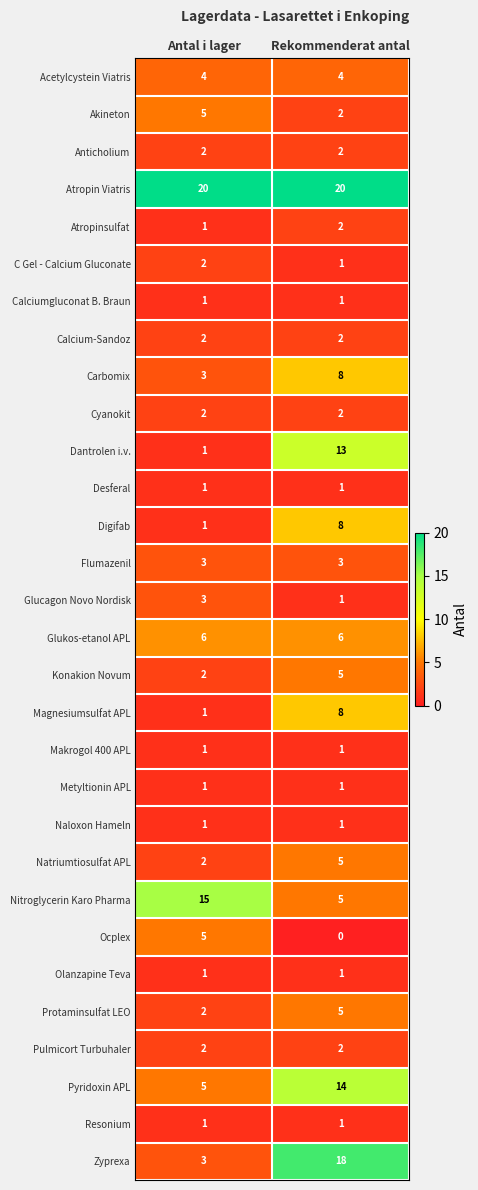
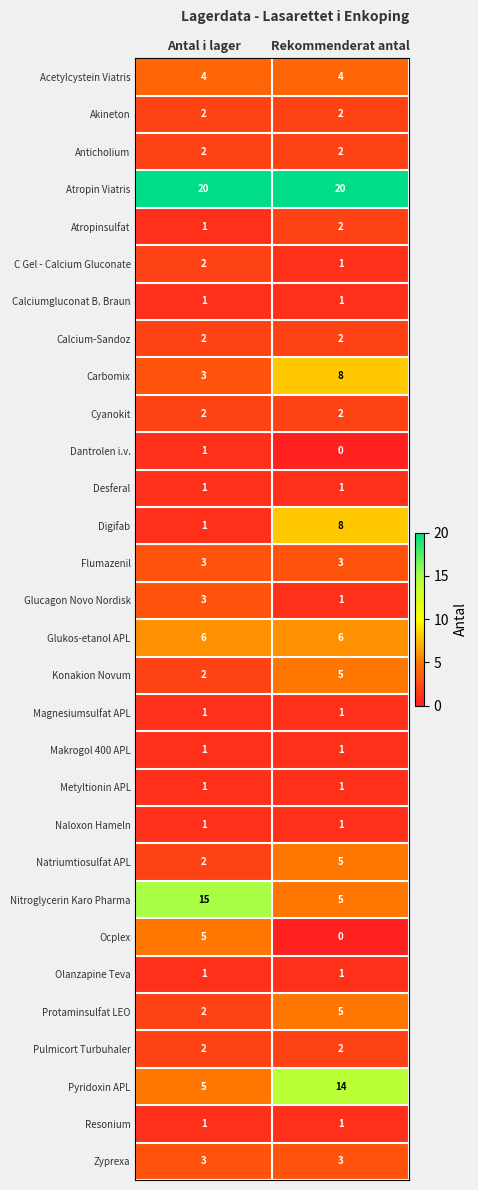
  {
    "Acetylcystein Viatris": {
      "Antal i lager": 4,
      "Rekommenderat antal": 4
    },
    "Akineton": {
-     "Antal i lager": 5,
+     "Antal i lager": 2,
      "Rekommenderat antal": 2
    },
    "Anticholium": {
      "Antal i lager": 2,
      "Rekommenderat antal": 2
    },
    "Atropin Viatris": {
      "Antal i lager": 20,
      "Rekommenderat antal": 20
    },
    "Atropinsulfat": {
      "Antal i lager": 1,
      "Rekommenderat antal": 2
    },
    "C Gel - Calcium Gluconate": {
      "Antal i lager": 2,
      "Rekommenderat antal": 1
    },
    "Calciumgluconat B. Braun": {
      "Antal i lager": 1,
      "Rekommenderat antal": 1
    },
    "Calcium-Sandoz": {
      "Antal i lager": 2,
      "Rekommenderat antal": 2
    },
    "Carbomix": {
      "Antal i lager": 3,
      "Rekommenderat antal": 8
    },
    "Cyanokit": {
      "Antal i lager": 2,
      "Rekommenderat antal": 2
    },
    "Dantrolen i.v.": {
      "Antal i lager": 1,
-     "Rekommenderat antal": 13
+     "Rekommenderat antal": 0
    },
    "Desferal": {
      "Antal i lager": 1,
      "Rekommenderat antal": 1
    },
    "Digifab": {
      "Antal i lager": 1,
      "Rekommenderat antal": 8
    },
    "Flumazenil": {
      "Antal i lager": 3,
      "Rekommenderat antal": 3
    },
    "Glucagon Novo Nordisk": {
      "Antal i lager": 3,
      "Rekommenderat antal": 1
    },
    "Glukos-etanol APL": {
      "Antal i lager": 6,
      "Rekommenderat antal": 6
    },
    "Konakion Novum": {
      "Antal i lager": 2,
      "Rekommenderat antal": 5
    },
    "Magnesiumsulfat APL": {
      "Antal i lager": 1,
-     "Rekommenderat antal": 8
+     "Rekommenderat antal": 1
    },
    "Makrogol 400 APL": {
      "Antal i lager": 1,
      "Rekommenderat antal": 1
    },
    "Metyltionin APL": {
      "Antal i lager": 1,
      "Rekommenderat antal": 1
    },
    "Naloxon Hameln": {
      "Antal i lager": 1,
      "Rekommenderat antal": 1
    },
    "Natriumtiosulfat APL": {
      "Antal i lager": 2,
      "Rekommenderat antal": 5
    },
    "Nitroglycerin Karo Pharma": {
      "Antal i lager": 15,
      "Rekommenderat antal": 5
    },
    "Ocplex": {
      "Antal i lager": 5,
      "Rekommenderat antal": 0
    },
    "Olanzapine Teva": {
      "Antal i lager": 1,
      "Rekommenderat antal": 1
    },
    "Protaminsulfat LEO": {
      "Antal i lager": 2,
      "Rekommenderat antal": 5
    },
    "Pulmicort Turbuhaler": {
      "Antal i lager": 2,
      "Rekommenderat antal": 2
    },
    "Pyridoxin APL": {
      "Antal i lager": 5,
      "Rekommenderat antal": 14
    },
    "Resonium": {
      "Antal i lager": 1,
      "Rekommenderat antal": 1
    },
    "Zyprexa": {
      "Antal i lager": 3,
-     "Rekommenderat antal": 18
+     "Rekommenderat antal": 3
    }
  }
